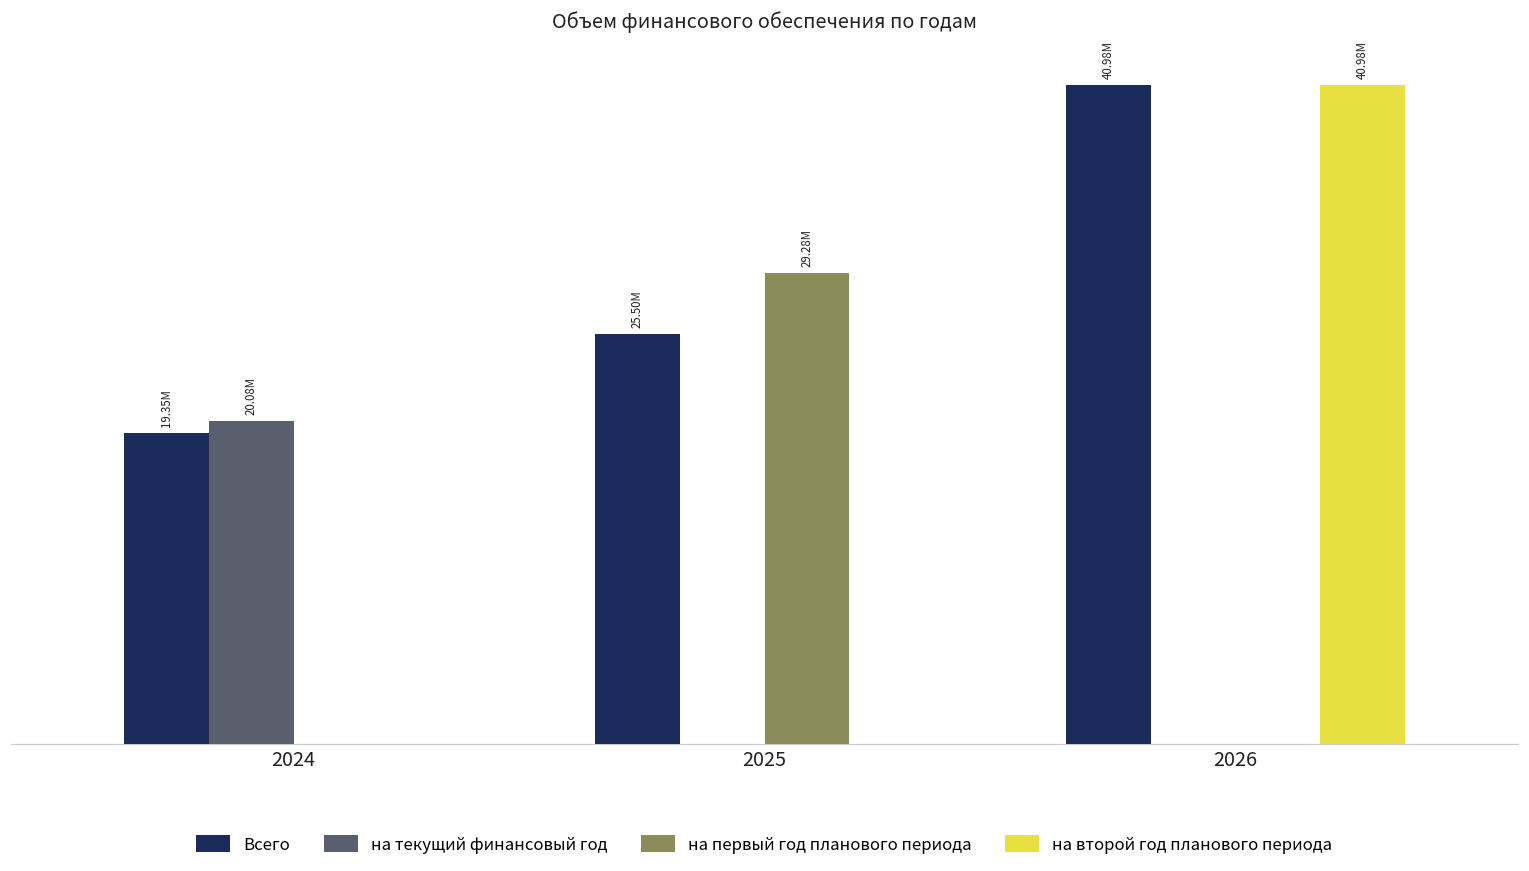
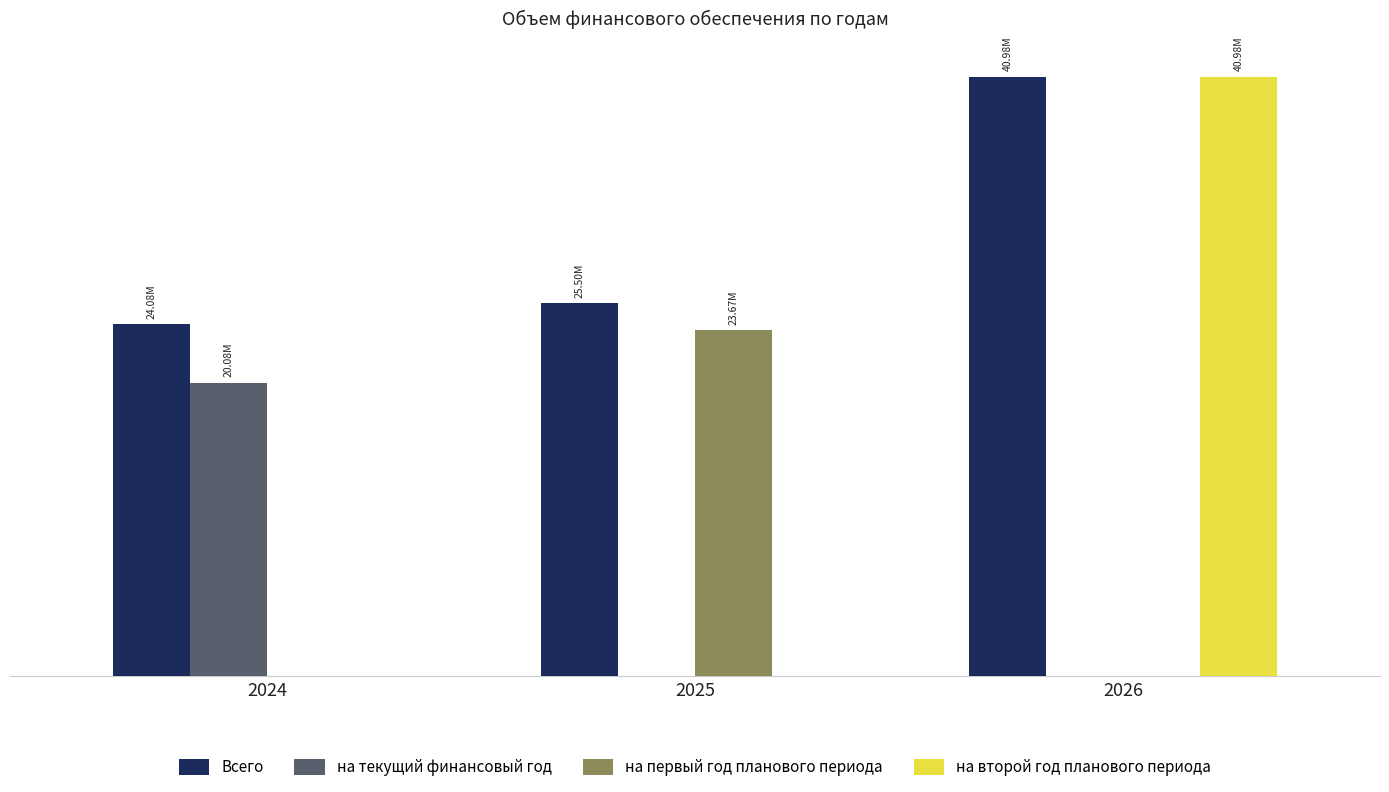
  {
    "Всего": {
-     "2024": "19.35M",
+     "2024": "24.08M",
      "2025": "25.50M",
      "2026": "40.98M"
    },
    "на текущий финансовый год": {
      "2024": "20.08M"
    },
    "на первый год планового периода": {
-     "2025": "29.28M"
+     "2025": "23.67M"
    },
    "на второй год планового периода": {
      "2026": "40.98M"
    }
  }
